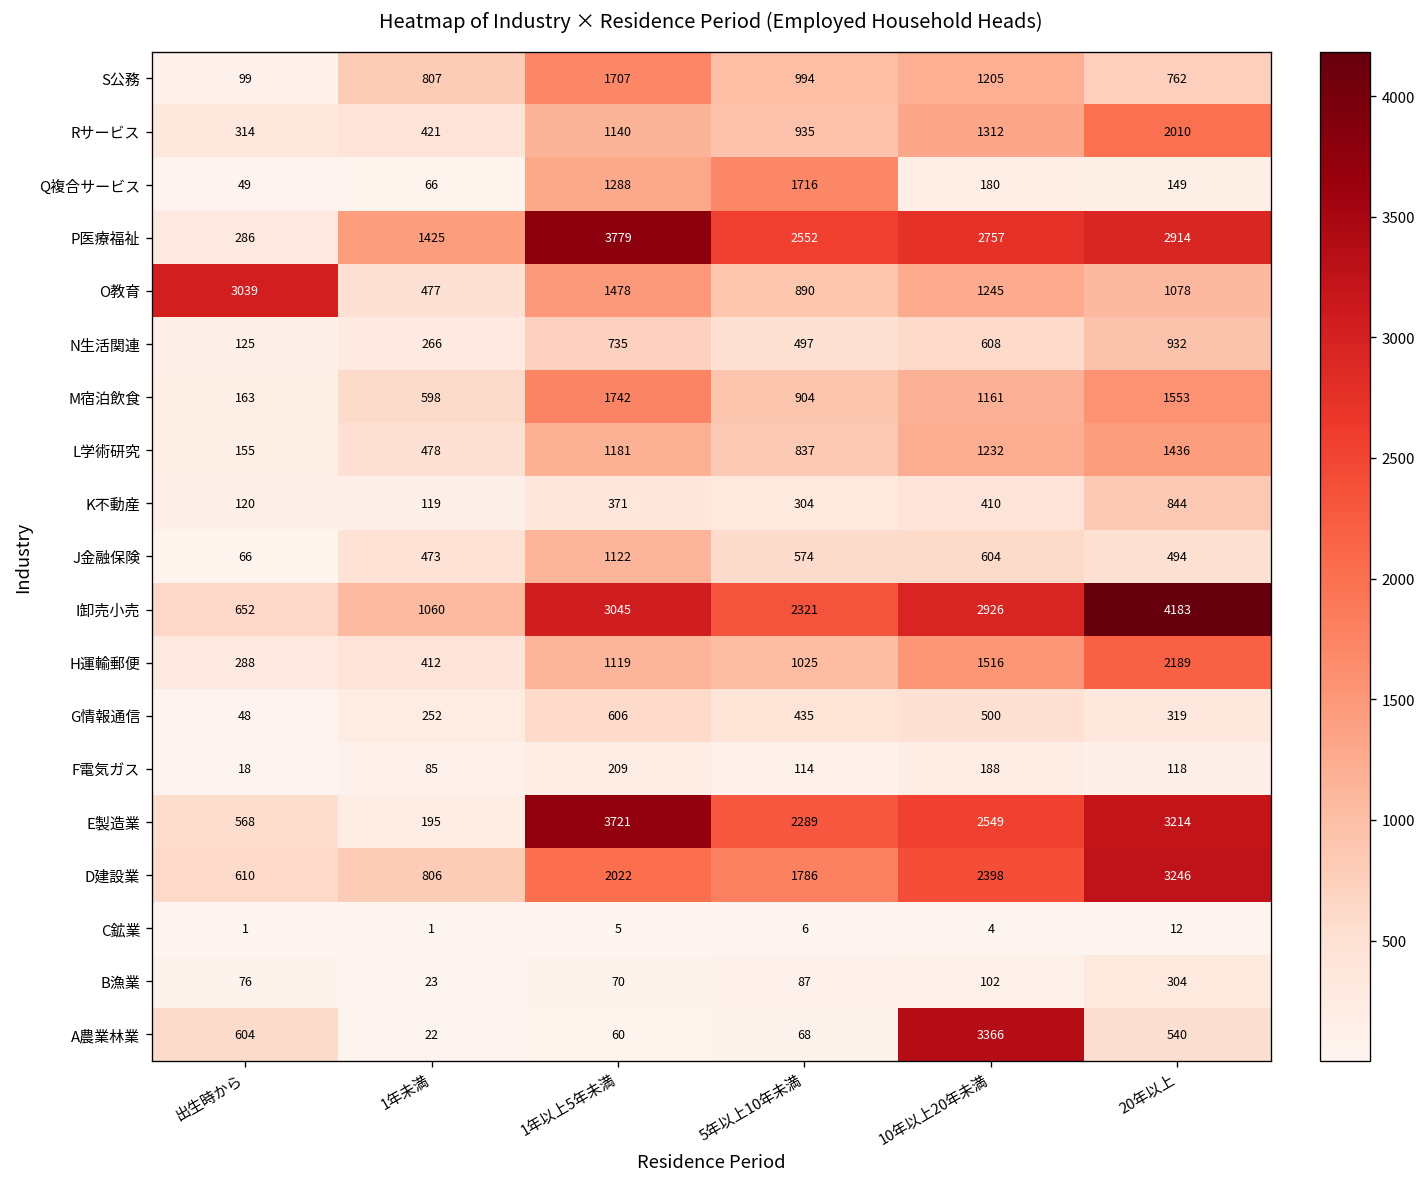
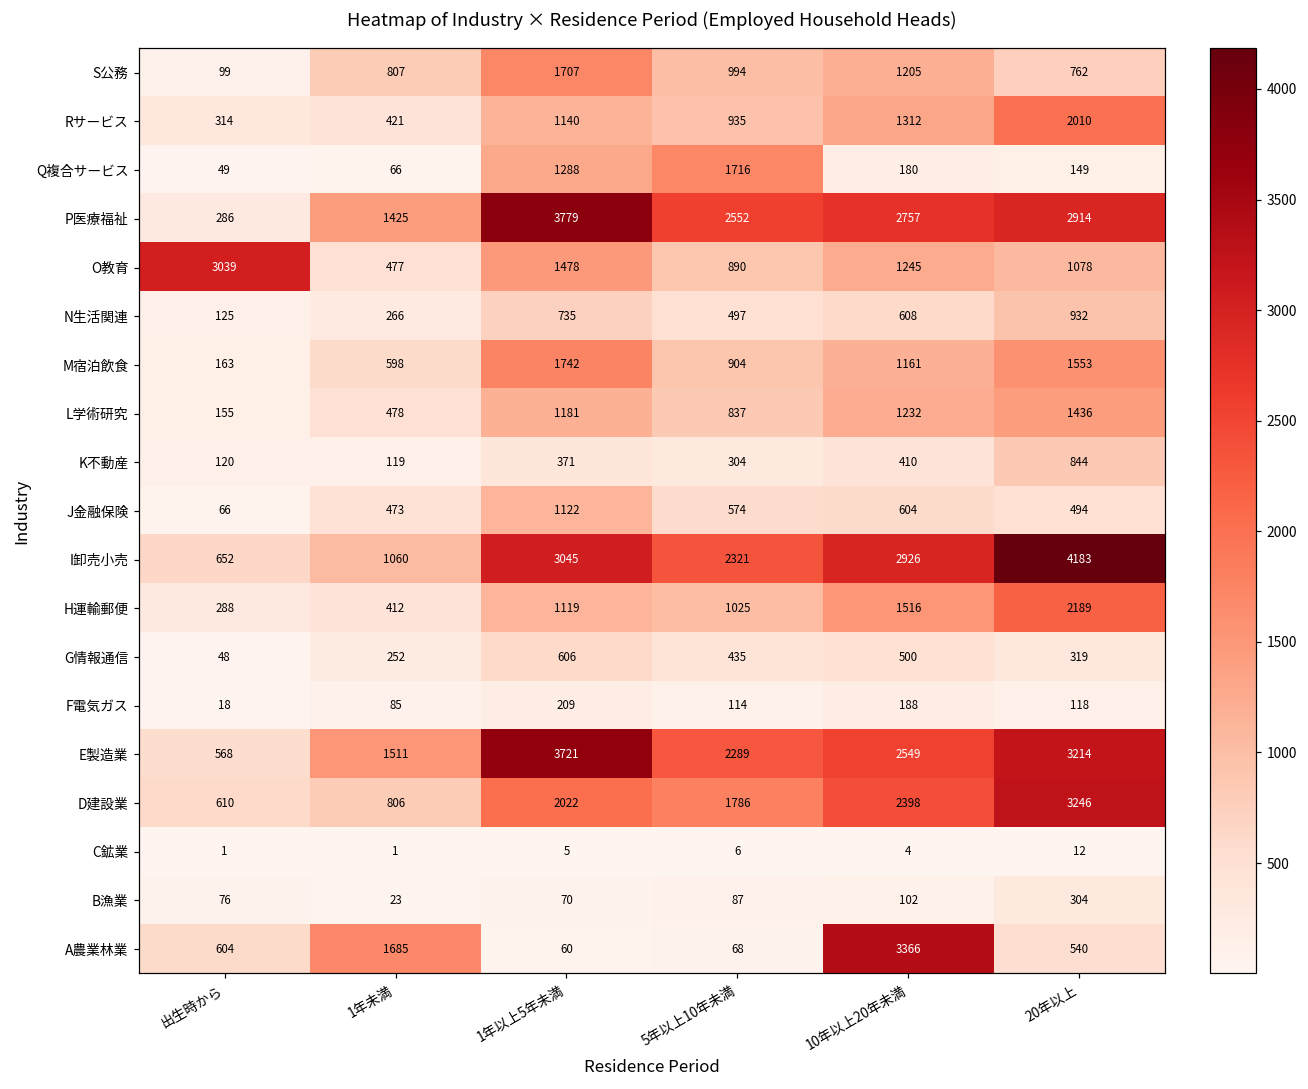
  {
    "S公務": {
      "出生時から": 99,
      "1年未満": 807,
      "1年以上5年未満": 1707,
      "5年以上10年未満": 994,
      "10年以上20年未満": 1205,
      "20年以上": 762
    },
    "Rサービス": {
      "出生時から": 314,
      "1年未満": 421,
      "1年以上5年未満": 1140,
      "5年以上10年未満": 935,
      "10年以上20年未満": 1312,
      "20年以上": 2010
    },
    "Q複合サービス": {
      "出生時から": 49,
      "1年未満": 66,
      "1年以上5年未満": 1288,
      "5年以上10年未満": 1716,
      "10年以上20年未満": 180,
      "20年以上": 149
    },
    "P医療福祉": {
      "出生時から": 286,
      "1年未満": 1425,
      "1年以上5年未満": 3779,
      "5年以上10年未満": 2552,
      "10年以上20年未満": 2757,
      "20年以上": 2914
    },
    "O教育": {
      "出生時から": 3039,
      "1年未満": 477,
      "1年以上5年未満": 1478,
      "5年以上10年未満": 890,
      "10年以上20年未満": 1245,
      "20年以上": 1078
    },
    "N生活関連": {
      "出生時から": 125,
      "1年未満": 266,
      "1年以上5年未満": 735,
      "5年以上10年未満": 497,
      "10年以上20年未満": 608,
      "20年以上": 932
    },
    "M宿泊飲食": {
      "出生時から": 163,
      "1年未満": 598,
      "1年以上5年未満": 1742,
      "5年以上10年未満": 904,
      "10年以上20年未満": 1161,
      "20年以上": 1553
    },
    "L学術研究": {
      "出生時から": 155,
      "1年未満": 478,
      "1年以上5年未満": 1181,
      "5年以上10年未満": 837,
      "10年以上20年未満": 1232,
      "20年以上": 1436
    },
    "K不動産": {
      "出生時から": 120,
      "1年未満": 119,
      "1年以上5年未満": 371,
      "5年以上10年未満": 304,
      "10年以上20年未満": 410,
      "20年以上": 844
    },
    "J金融保険": {
      "出生時から": 66,
      "1年未満": 473,
      "1年以上5年未満": 1122,
      "5年以上10年未満": 574,
      "10年以上20年未満": 604,
      "20年以上": 494
    },
    "I卸売小売": {
      "出生時から": 652,
      "1年未満": 1060,
      "1年以上5年未満": 3045,
      "5年以上10年未満": 2321,
      "10年以上20年未満": 2926,
      "20年以上": 4183
    },
    "H運輸郵便": {
      "出生時から": 288,
      "1年未満": 412,
      "1年以上5年未満": 1119,
      "5年以上10年未満": 1025,
      "10年以上20年未満": 1516,
      "20年以上": 2189
    },
    "G情報通信": {
      "出生時から": 48,
      "1年未満": 252,
      "1年以上5年未満": 606,
      "5年以上10年未満": 435,
      "10年以上20年未満": 500,
      "20年以上": 319
    },
    "F電気ガス": {
      "出生時から": 18,
      "1年未満": 85,
      "1年以上5年未満": 209,
      "5年以上10年未満": 114,
      "10年以上20年未満": 188,
      "20年以上": 118
    },
    "E製造業": {
      "出生時から": 568,
-     "1年未満": 195,
+     "1年未満": 1511,
      "1年以上5年未満": 3721,
      "5年以上10年未満": 2289,
      "10年以上20年未満": 2549,
      "20年以上": 3214
    },
    "D建設業": {
      "出生時から": 610,
      "1年未満": 806,
      "1年以上5年未満": 2022,
      "5年以上10年未満": 1786,
      "10年以上20年未満": 2398,
      "20年以上": 3246
    },
    "C鉱業": {
      "出生時から": 1,
      "1年未満": 1,
      "1年以上5年未満": 5,
      "5年以上10年未満": 6,
      "10年以上20年未満": 4,
      "20年以上": 12
    },
    "B漁業": {
      "出生時から": 76,
      "1年未満": 23,
      "1年以上5年未満": 70,
      "5年以上10年未満": 87,
      "10年以上20年未満": 102,
      "20年以上": 304
    },
    "A農業林業": {
      "出生時から": 604,
-     "1年未満": 22,
+     "1年未満": 1685,
      "1年以上5年未満": 60,
      "5年以上10年未満": 68,
      "10年以上20年未満": 3366,
      "20年以上": 540
    }
  }
